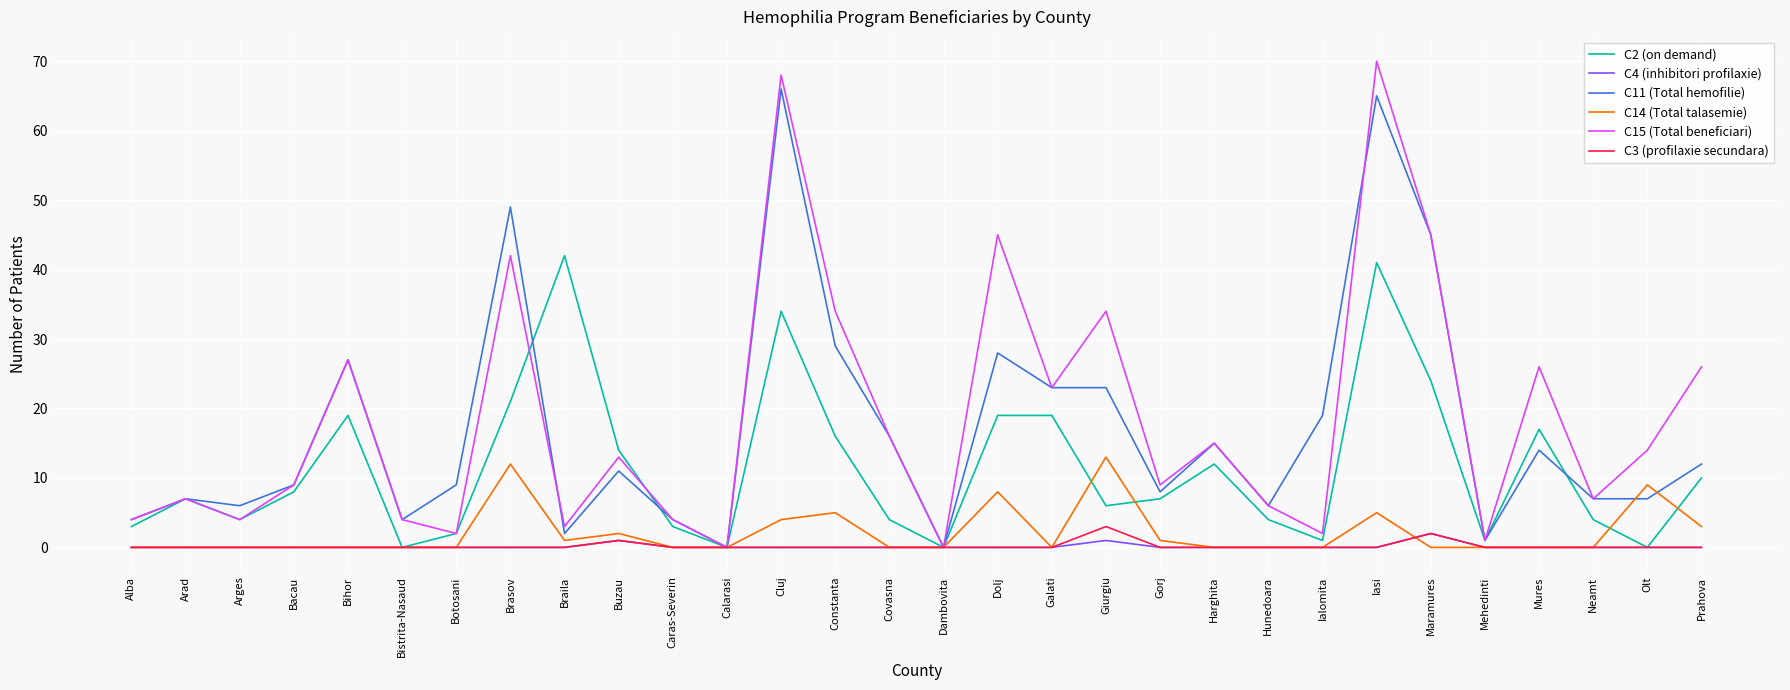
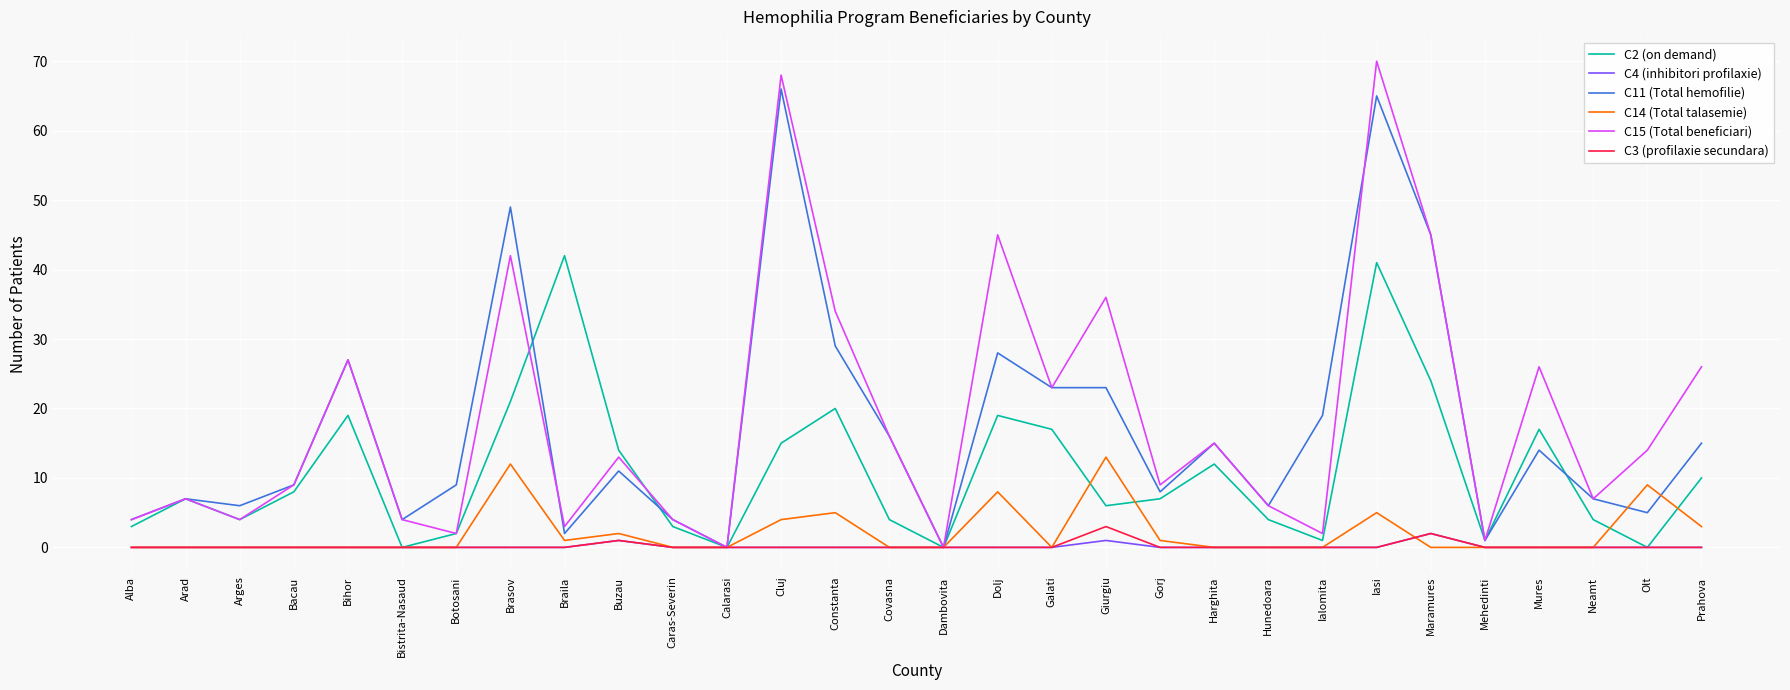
  {
    "C2 (on demand)": {
      "Alba": 3,
      "Bacau": 8,
      "Bihor": 19,
      "Brasov": 21,
      "Braila": 42,
      "Buzau": 14,
      "Caras-Severin": 3,
-     "Cluj": 34,
-     "Constanta": 16,
+     "Cluj": 15,
+     "Constanta": 20,
      "Covasna": 4,
      "Dolj": 19,
-     "Galati": 19,
+     "Galati": 17,
      "Giurgiu": 6,
      "Gorj": 7,
      "Harghita": 12,
      "Hunedoara": 4,
      "Ialomita": 1,
      "Iasi": 41,
      "Maramures": 24,
      "Mures": 17,
      "Neamt": 4,
      "Prahova": 10
    },
    "C4 (inhibitori profilaxie)": {
      "Giurgiu": 1
    },
    "C11 (Total hemofilie)": {
      "Arges": 6,
      "Botosani": 9,
      "Brasov": 49,
      "Braila": 2,
      "Buzau": 11,
      "Cluj": 66,
      "Constanta": 29,
      "Dolj": 28,
      "Giurgiu": 23,
      "Gorj": 8,
      "Ialomita": 19,
      "Iasi": 65,
      "Mures": 14,
-     "Olt": 7,
-     "Prahova": 12
+     "Olt": 5,
+     "Prahova": 15
    },
    "C14 (Total talasemie)": {
      "Brasov": 12,
      "Braila": 1,
      "Buzau": 2,
      "Cluj": 4,
      "Constanta": 5,
      "Dolj": 8,
      "Giurgiu": 13,
      "Gorj": 1,
      "Iasi": 5,
      "Maramures": 0,
      "Olt": 9,
      "Prahova": 3
    },
    "C15 (Total beneficiari)": {
      "Brasov": 42,
      "Braila": 3,
      "Buzau": 13,
      "Cluj": 68,
      "Constanta": 34,
      "Dolj": 45,
-     "Giurgiu": 34,
+     "Giurgiu": 36,
      "Gorj": 9,
      "Ialomita": 2,
      "Iasi": 70,
      "Mures": 26,
      "Olt": 14,
      "Prahova": 26
    },
    "C3 (profilaxie secundara)": {
      "Giurgiu": 3
    }
  }
